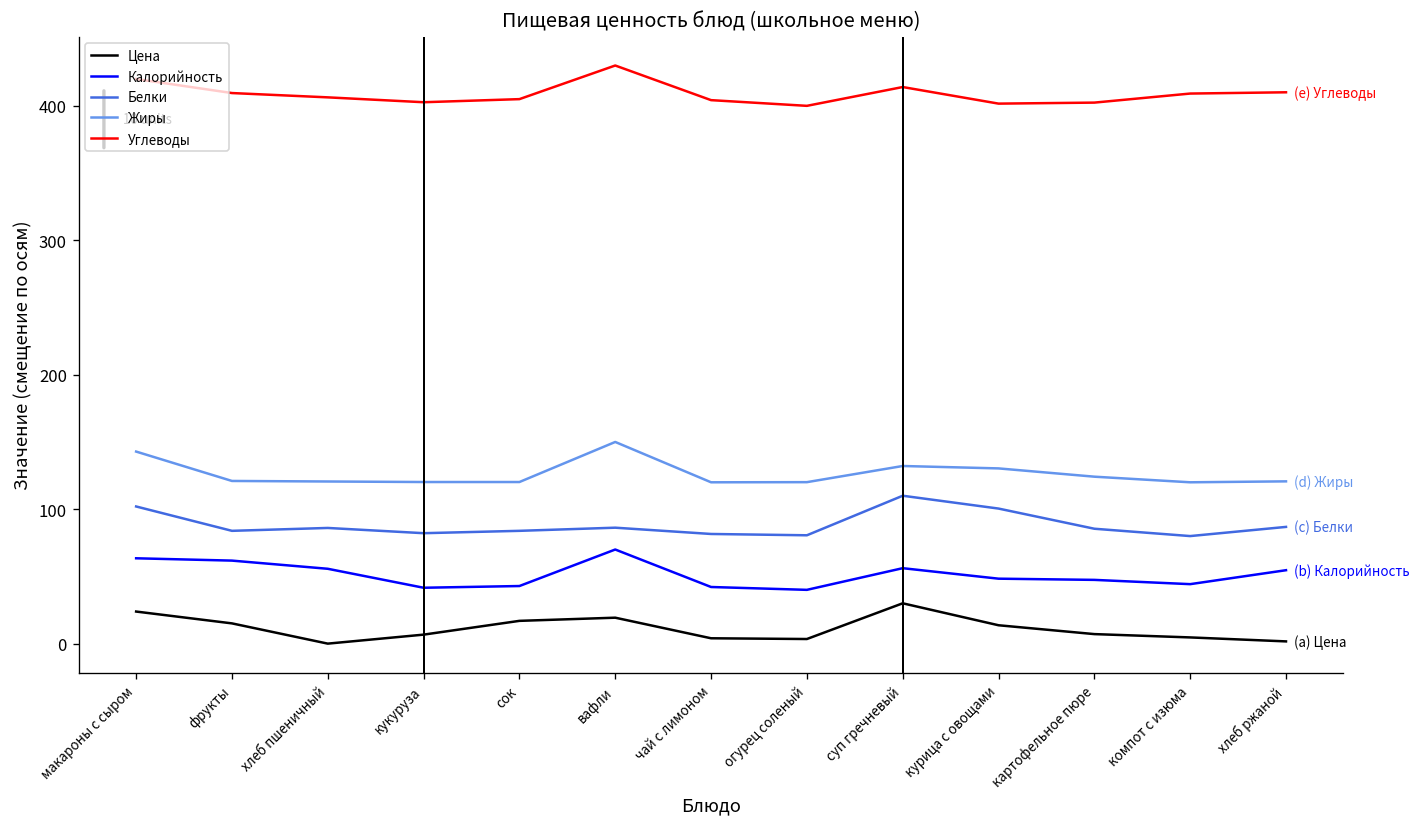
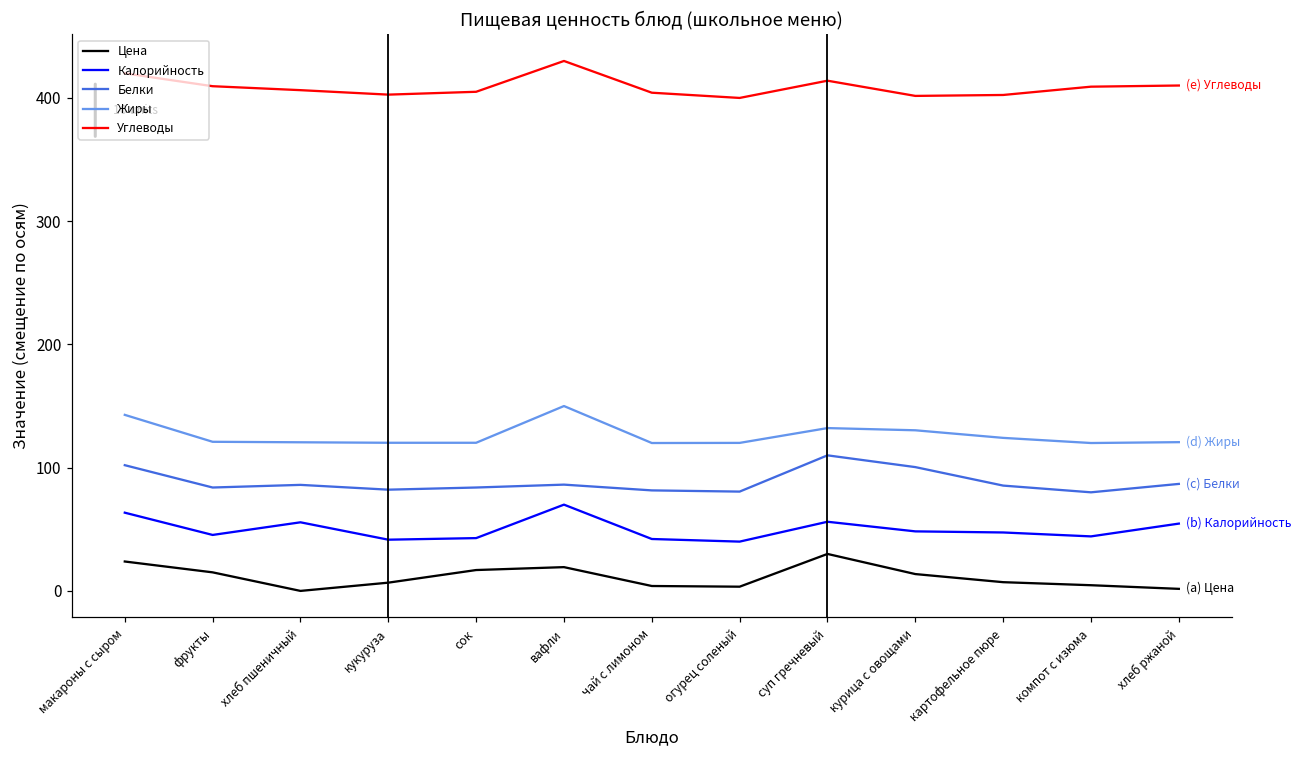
  {
    "Цена": {
      "макароны с сыром": 24,
      "фрукты": 15,
      "хлеб пшеничный": 0,
      "кукуруза": 7,
      "сок": 17,
      "вафли": 19,
      "чай с лимоном": 4,
      "огурец соленый": 3,
      "суп гречневый": 30,
      "курица с овощами": 14,
      "картофельное пюре": 7,
      "компот с изюма": 5,
      "хлеб ржаной": 2
    },
    "Калорийность": {
      "макароны с сыром": 63,
-     "фрукты": 62,
+     "фрукты": 45,
      "хлеб пшеничный": 56,
      "кукуруза": 42,
      "сок": 43,
      "вафли": 70,
      "чай с лимоном": 42,
      "огурец соленый": 40,
      "суп гречневый": 56,
      "курица с овощами": 48,
      "картофельное пюре": 47,
      "компот с изюма": 44,
      "хлеб ржаной": 55
    },
    "Углеводы": {
      "фрукты": 410,
      "хлеб пшеничный": 406,
      "кукуруза": 403,
      "сок": 405,
      "вафли": 430,
      "чай с лимоном": 404,
      "огурец соленый": 400,
      "суп гречневый": 414,
      "курица с овощами": 402,
      "картофельное пюре": 402,
      "компот с изюма": 409,
      "хлеб ржаной": 410
    }
  }
